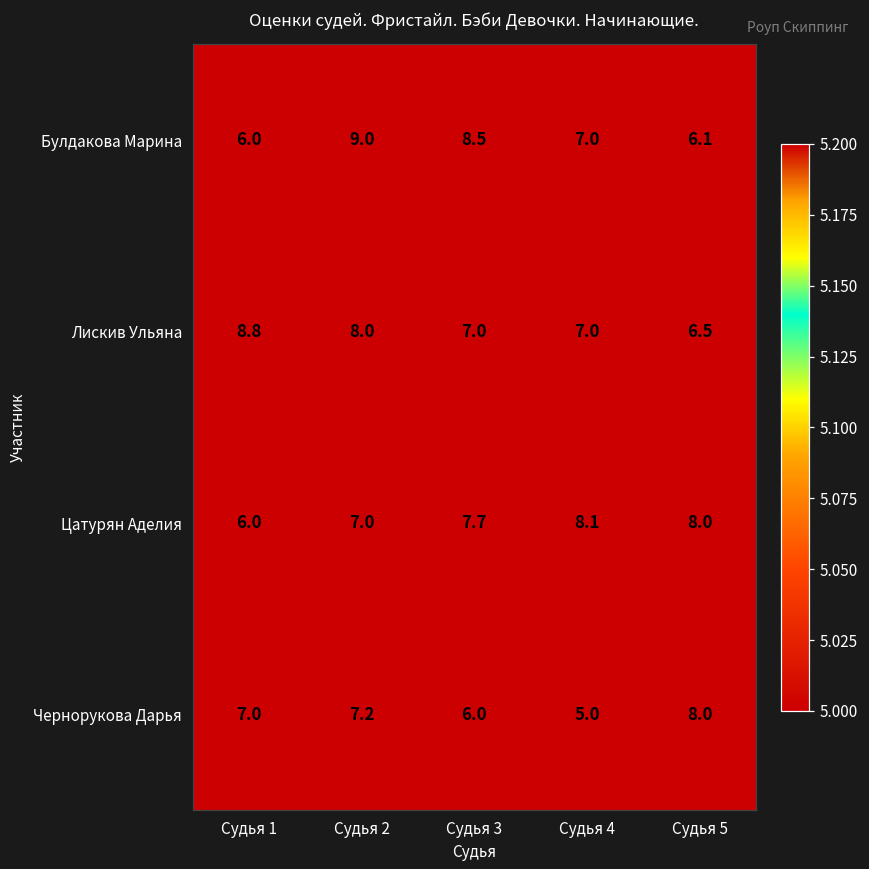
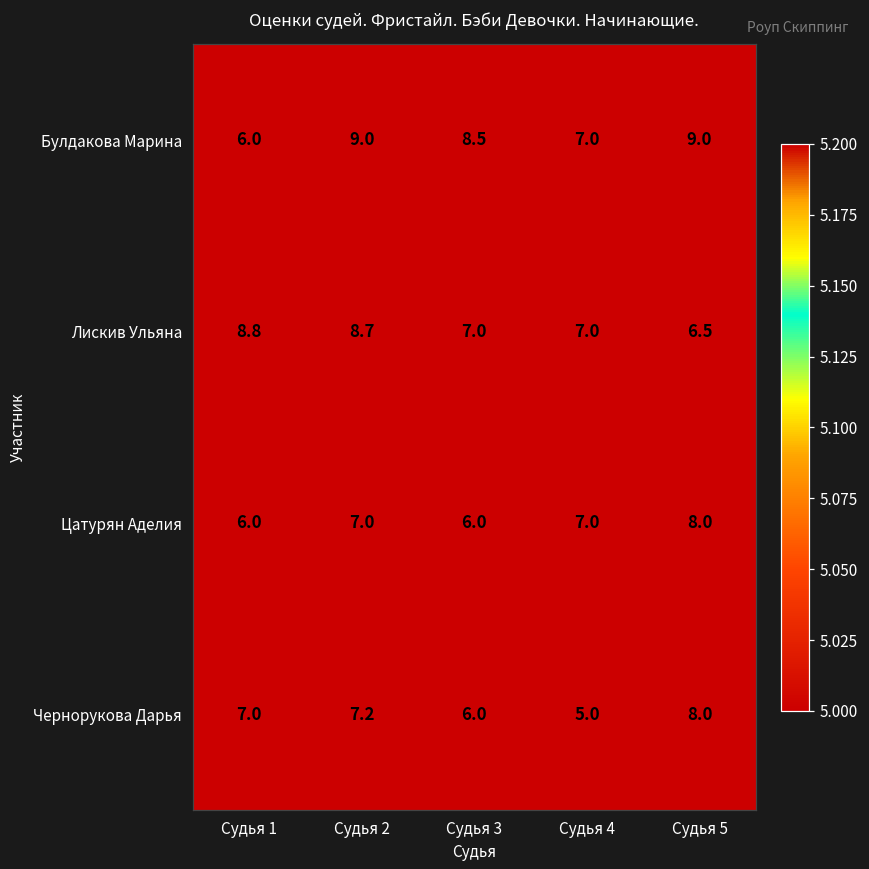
  {
    "Булдакова Марина": {
      "Судья 1": 6.0,
      "Судья 2": 9.0,
      "Судья 3": 8.5,
      "Судья 4": 7.0,
-     "Судья 5": 6.1
+     "Судья 5": 9.0
    },
    "Лискив Ульяна": {
      "Судья 1": 8.8,
-     "Судья 2": 8.0,
+     "Судья 2": 8.7,
      "Судья 3": 7.0,
      "Судья 4": 7.0,
      "Судья 5": 6.5
    },
    "Цатурян Аделия": {
      "Судья 1": 6.0,
      "Судья 2": 7.0,
-     "Судья 3": 7.7,
-     "Судья 4": 8.1,
+     "Судья 3": 6.0,
+     "Судья 4": 7.0,
      "Судья 5": 8.0
    },
    "Чернорукова Дарья": {
      "Судья 1": 7.0,
      "Судья 2": 7.2,
      "Судья 3": 6.0,
      "Судья 4": 5.0,
      "Судья 5": 8.0
    }
  }
